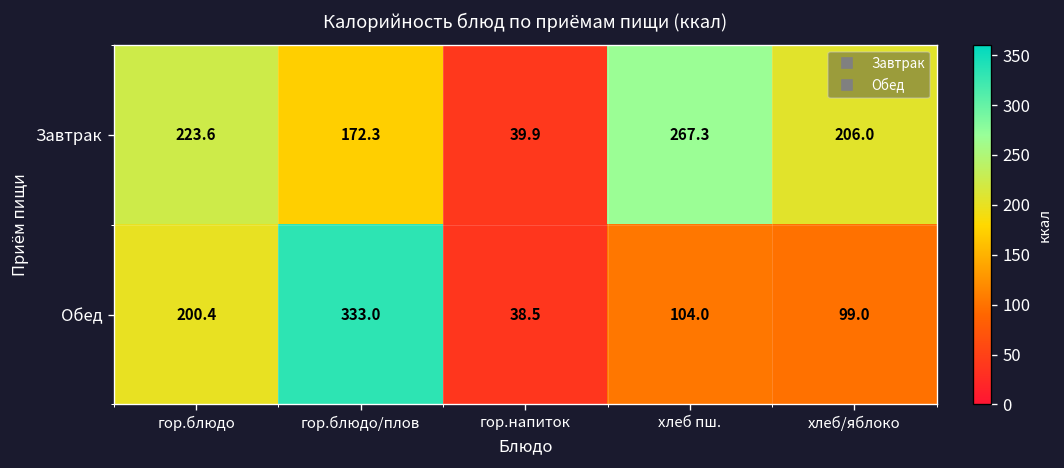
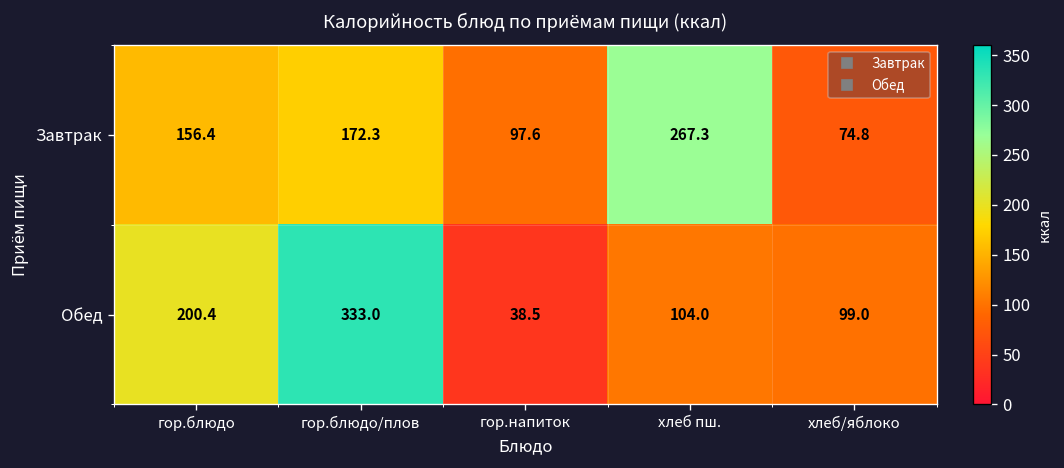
  {
    "Завтрак": {
-     "гор.блюдо": 223.6,
+     "гор.блюдо": 156.4,
      "гор.блюдо/плов": 172.3,
-     "гор.напиток": 39.9,
+     "гор.напиток": 97.6,
      "хлеб пш.": 267.3,
-     "хлеб/яблоко": 206.0
+     "хлеб/яблоко": 74.8
    },
    "Обед": {
      "гор.блюдо": 200.4,
      "гор.блюдо/плов": 333.0,
      "гор.напиток": 38.5,
      "хлеб пш.": 104.0,
      "хлеб/яблоко": 99.0
    }
  }
